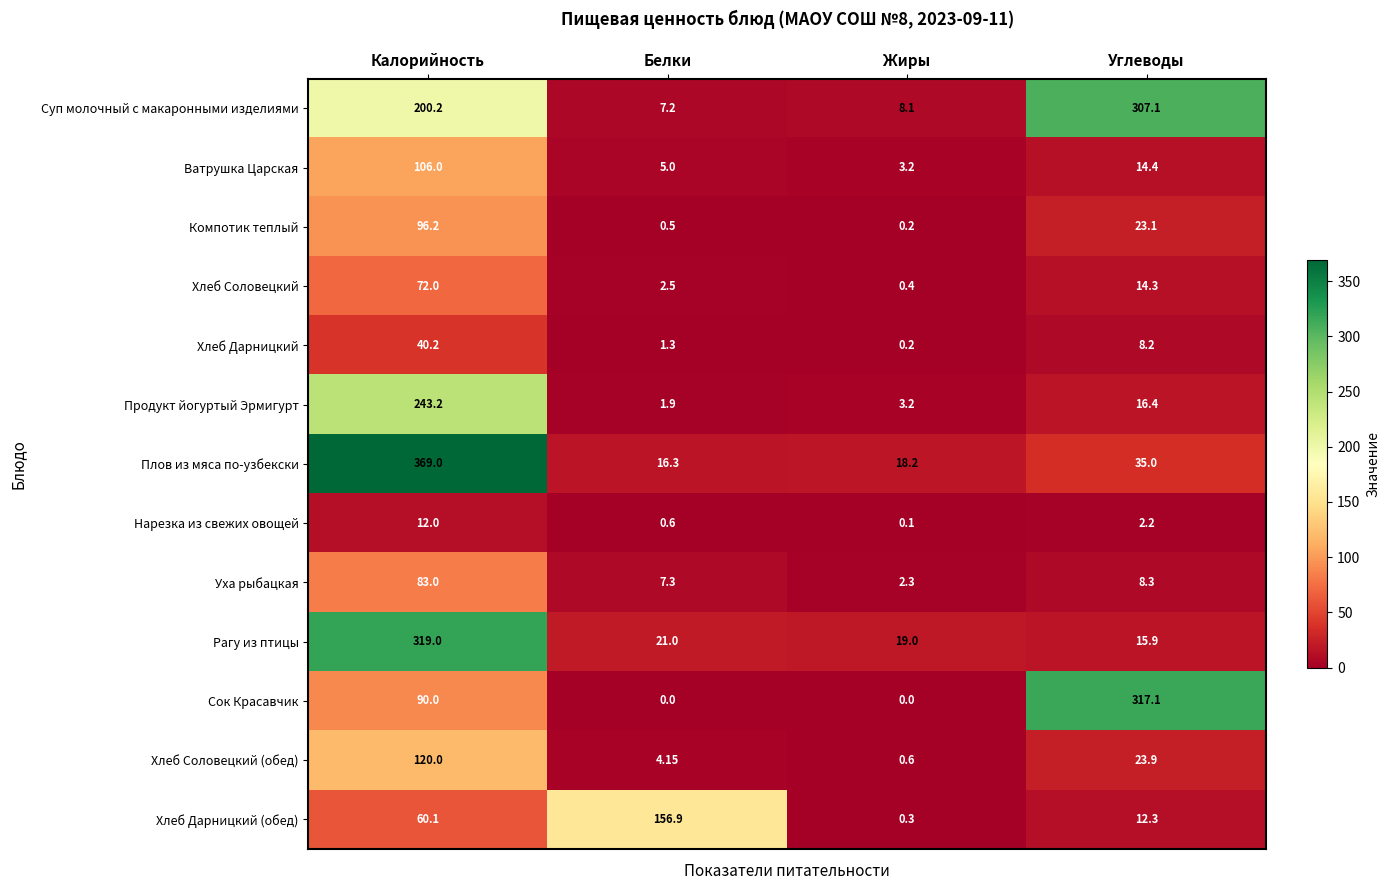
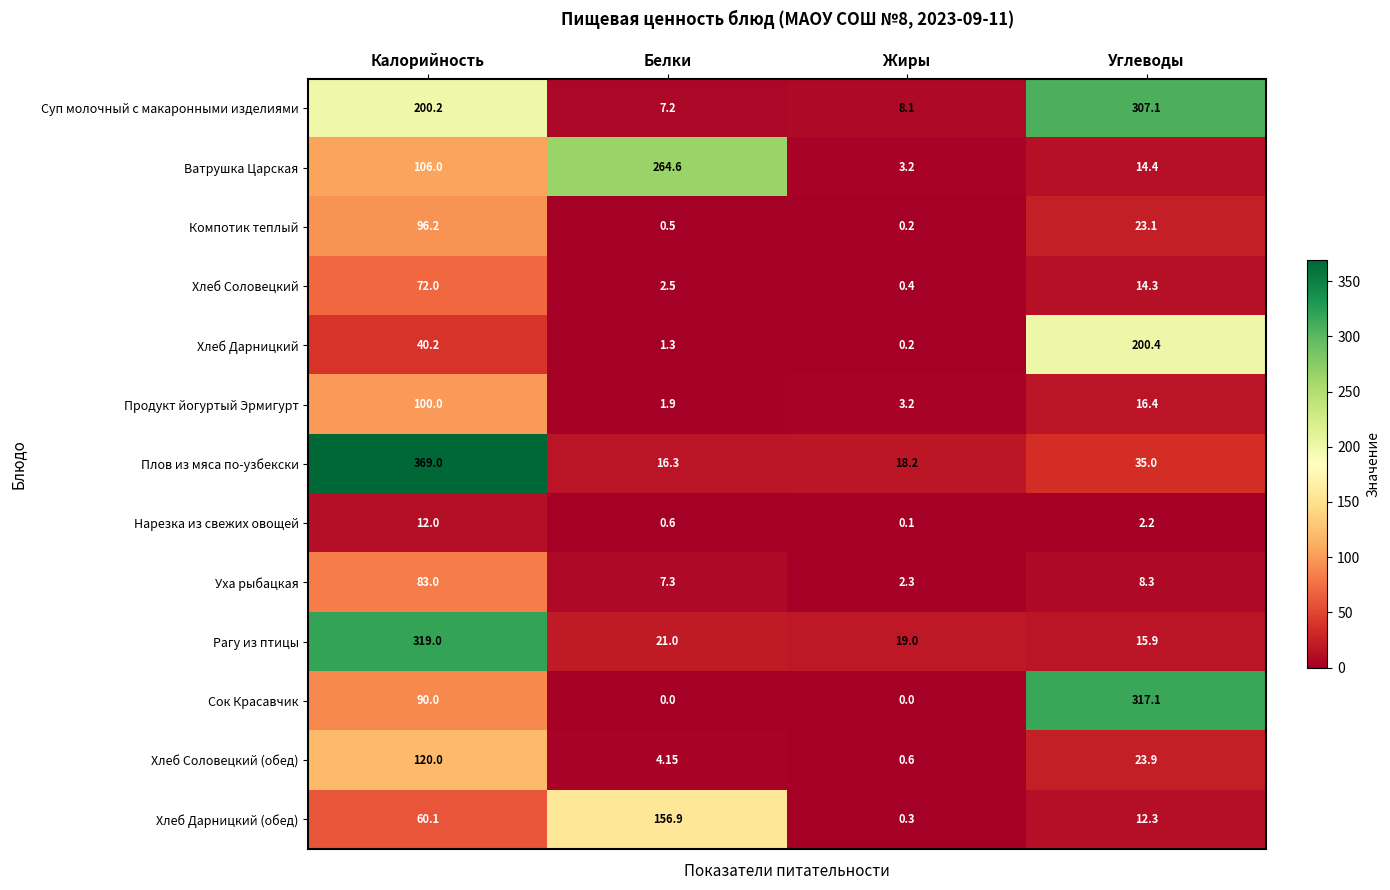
  {
    "Суп молочный с макаронными изделиями": {
      "Калорийность": 200.2,
      "Белки": 7.2,
      "Жиры": 8.1,
      "Углеводы": 307.1
    },
    "Ватрушка Царская": {
      "Калорийность": 106.0,
-     "Белки": 5.0,
+     "Белки": 264.6,
      "Жиры": 3.2,
      "Углеводы": 14.4
    },
    "Компотик теплый": {
      "Калорийность": 96.2,
      "Белки": 0.5,
      "Жиры": 0.2,
      "Углеводы": 23.1
    },
    "Хлеб Соловецкий": {
      "Калорийность": 72.0,
      "Белки": 2.5,
      "Жиры": 0.4,
      "Углеводы": 14.3
    },
    "Хлеб Дарницкий": {
      "Калорийность": 40.2,
      "Белки": 1.3,
      "Жиры": 0.2,
-     "Углеводы": 8.2
+     "Углеводы": 200.4
    },
    "Продукт йогуртый Эрмигурт": {
-     "Калорийность": 243.2,
+     "Калорийность": 100.0,
      "Белки": 1.9,
      "Жиры": 3.2,
      "Углеводы": 16.4
    },
    "Плов из мяса по-узбекски": {
      "Калорийность": 369.0,
      "Белки": 16.3,
      "Жиры": 18.2,
      "Углеводы": 35.0
    },
    "Нарезка из свежих овощей": {
      "Калорийность": 12.0,
      "Белки": 0.6,
      "Жиры": 0.1,
      "Углеводы": 2.2
    },
    "Уха рыбацкая": {
      "Калорийность": 83.0,
      "Белки": 7.3,
      "Жиры": 2.3,
      "Углеводы": 8.3
    },
    "Рагу из птицы": {
      "Калорийность": 319.0,
      "Белки": 21.0,
      "Жиры": 19.0,
      "Углеводы": 15.9
    },
    "Сок Красавчик": {
      "Калорийность": 90.0,
      "Белки": 0.0,
      "Жиры": 0.0,
      "Углеводы": 317.1
    },
    "Хлеб Соловецкий (обед)": {
      "Калорийность": 120.0,
      "Белки": 4.15,
      "Жиры": 0.6,
      "Углеводы": 23.9
    },
    "Хлеб Дарницкий (обед)": {
      "Калорийность": 60.1,
      "Белки": 156.9,
      "Жиры": 0.3,
      "Углеводы": 12.3
    }
  }
